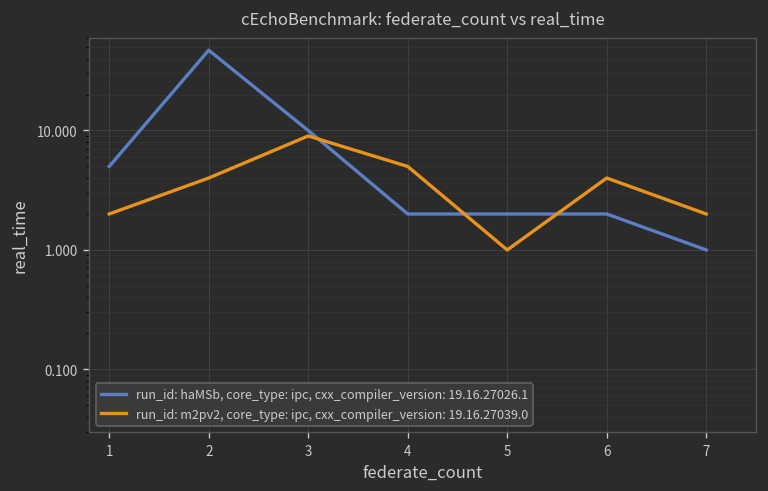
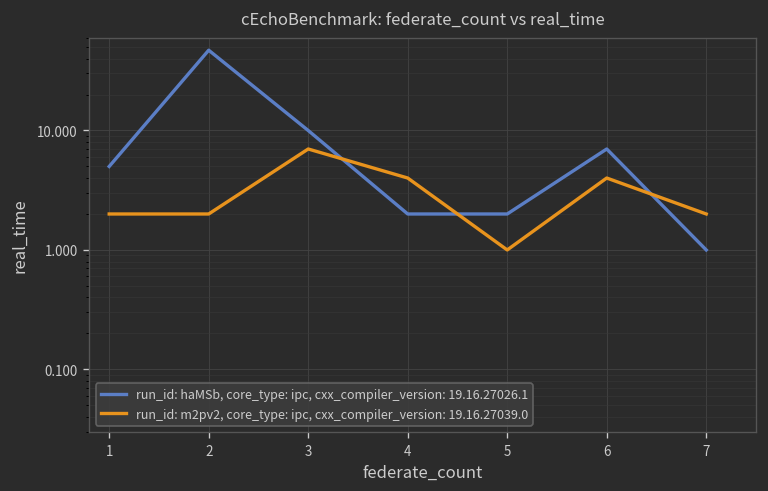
  {
    "run_id: haMSb, core_type: ipc, cxx_compiler_version: 19.16.27026.1": {
      "1": 5,
      "2": 50,
      "3": 10,
      "4": 2,
      "5": 2,
-     "6": 2,
+     "6": 7,
      "7": 1
    },
    "run_id: m2pv2, core_type: ipc, cxx_compiler_version: 19.16.27039.0": {
      "1": 2,
-     "2": 4,
-     "3": 9,
-     "4": 5,
+     "2": 2,
+     "3": 7,
+     "4": 4,
      "5": 1,
      "6": 4,
      "7": 2
    }
  }
